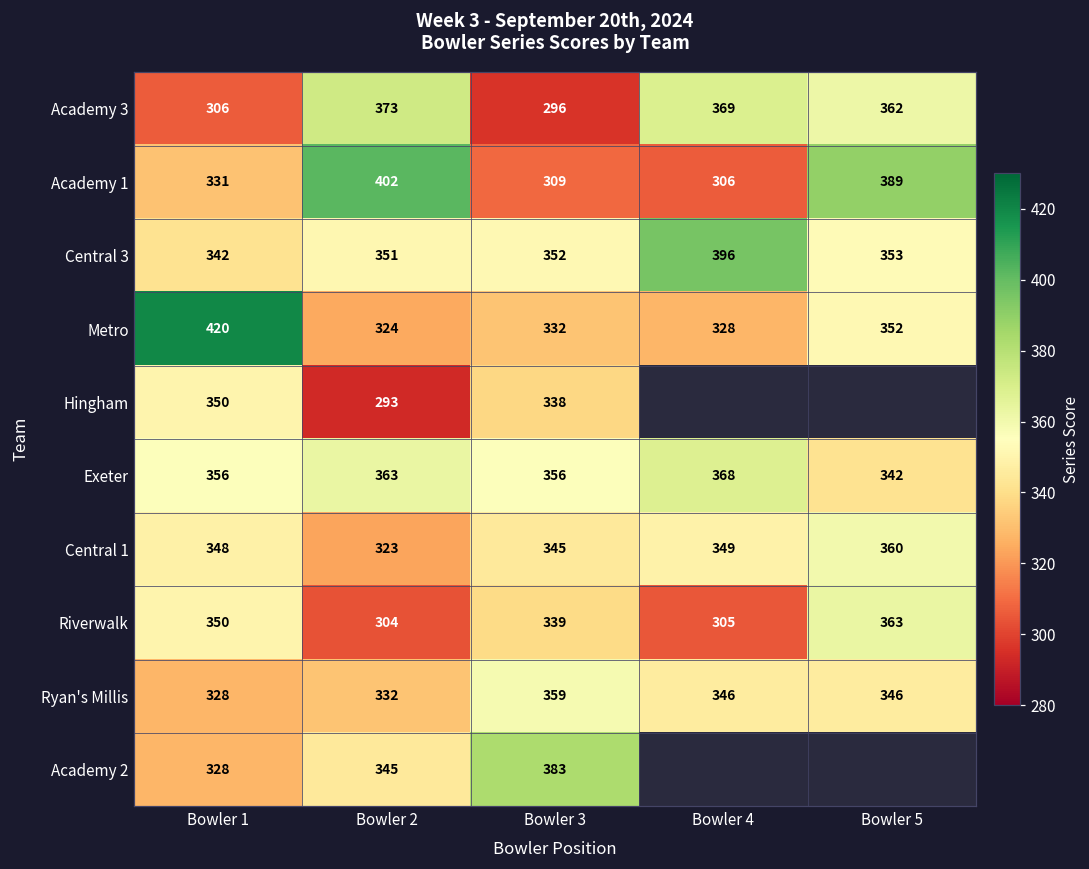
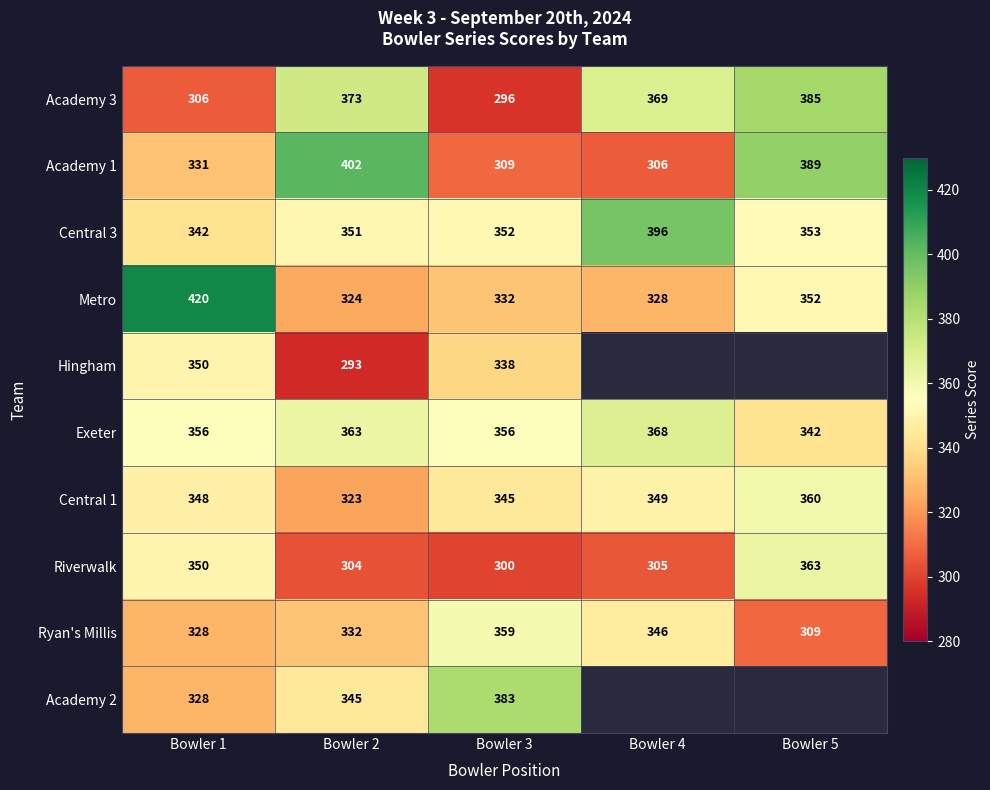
  {
    "Academy 3": {
      "Bowler 1": 306,
      "Bowler 2": 373,
      "Bowler 3": 296,
      "Bowler 4": 369,
-     "Bowler 5": 362
+     "Bowler 5": 385
    },
    "Academy 1": {
      "Bowler 1": 331,
      "Bowler 2": 402,
      "Bowler 3": 309,
      "Bowler 4": 306,
      "Bowler 5": 389
    },
    "Central 3": {
      "Bowler 1": 342,
      "Bowler 2": 351,
      "Bowler 3": 352,
      "Bowler 4": 396,
      "Bowler 5": 353
    },
    "Metro": {
      "Bowler 1": 420,
      "Bowler 2": 324,
      "Bowler 3": 332,
      "Bowler 4": 328,
      "Bowler 5": 352
    },
    "Hingham": {
      "Bowler 1": 350,
      "Bowler 2": 293,
      "Bowler 3": 338
    },
    "Exeter": {
      "Bowler 1": 356,
      "Bowler 2": 363,
      "Bowler 3": 356,
      "Bowler 4": 368,
      "Bowler 5": 342
    },
    "Central 1": {
      "Bowler 1": 348,
      "Bowler 2": 323,
      "Bowler 3": 345,
      "Bowler 4": 349,
      "Bowler 5": 360
    },
    "Riverwalk": {
      "Bowler 1": 350,
      "Bowler 2": 304,
-     "Bowler 3": 339,
+     "Bowler 3": 300,
      "Bowler 4": 305,
      "Bowler 5": 363
    },
    "Ryan's Millis": {
      "Bowler 1": 328,
      "Bowler 2": 332,
      "Bowler 3": 359,
      "Bowler 4": 346,
-     "Bowler 5": 346
+     "Bowler 5": 309
    },
    "Academy 2": {
      "Bowler 1": 328,
      "Bowler 2": 345,
      "Bowler 3": 383
    }
  }
